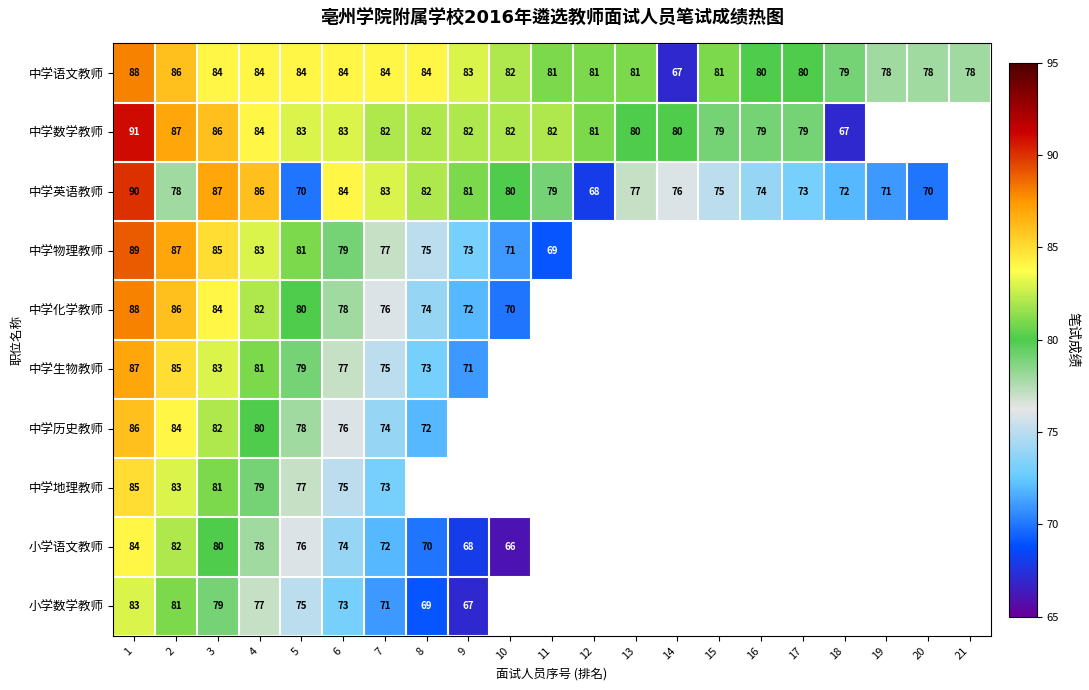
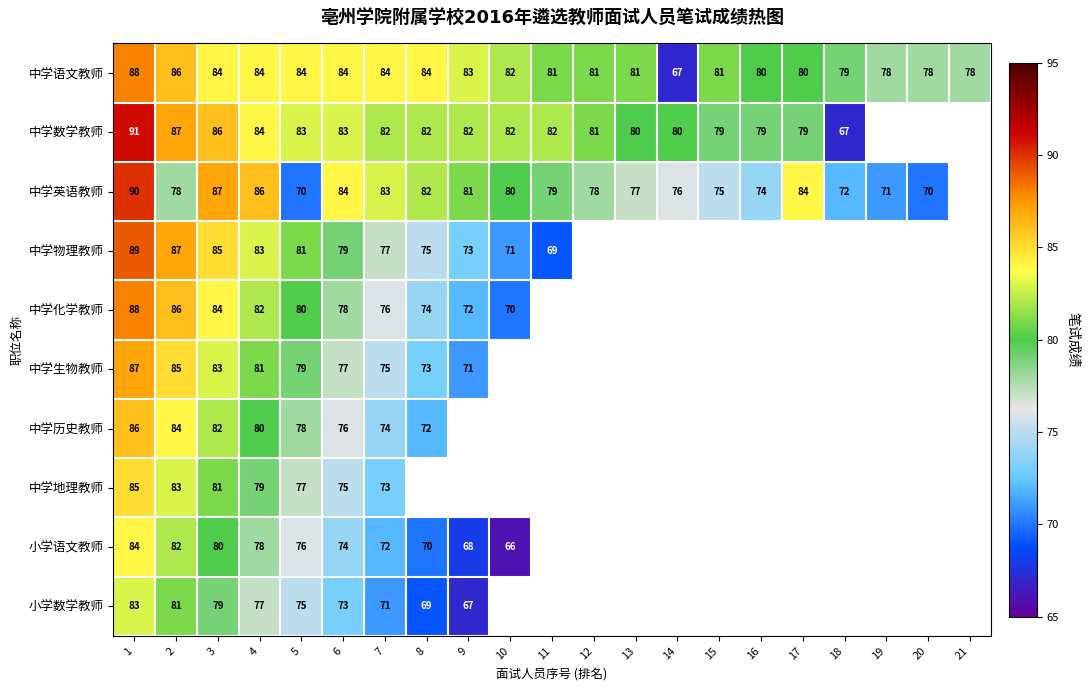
  {
    "中学语文教师": {
      "1": 88,
      "2": 86,
      "3": 84,
      "4": 84,
      "5": 84,
      "6": 84,
      "7": 84,
      "8": 84,
      "9": 83,
      "10": 82,
      "11": 81,
      "12": 81,
      "13": 81,
      "14": 67,
      "15": 81,
      "16": 80,
      "17": 80,
      "18": 79,
      "19": 78,
      "20": 78,
      "21": 78
    },
    "中学数学教师": {
      "1": 91,
      "2": 87,
      "3": 86,
      "4": 84,
      "5": 83,
      "6": 83,
      "7": 82,
      "8": 82,
      "9": 82,
      "10": 82,
      "11": 82,
      "12": 81,
      "13": 80,
      "14": 80,
      "15": 79,
      "16": 79,
      "17": 79,
      "18": 67
    },
    "中学英语教师": {
      "1": 90,
      "2": 78,
      "3": 87,
      "4": 86,
      "5": 70,
      "6": 84,
      "7": 83,
      "8": 82,
      "9": 81,
      "10": 80,
      "11": 79,
-     "12": 68,
+     "12": 78,
      "13": 77,
      "14": 76,
      "15": 75,
      "16": 74,
-     "17": 73,
+     "17": 84,
      "18": 72,
      "19": 71,
      "20": 70
    },
    "中学物理教师": {
      "1": 89,
      "2": 87,
      "3": 85,
      "4": 83,
      "5": 81,
      "6": 79,
      "7": 77,
      "8": 75,
      "9": 73,
      "10": 71,
      "11": 69
    },
    "中学化学教师": {
      "1": 88,
      "2": 86,
      "3": 84,
      "4": 82,
      "5": 80,
      "6": 78,
      "7": 76,
      "8": 74,
      "9": 72,
      "10": 70
    },
    "中学生物教师": {
      "1": 87,
      "2": 85,
      "3": 83,
      "4": 81,
      "5": 79,
      "6": 77,
      "7": 75,
      "8": 73,
      "9": 71
    },
    "中学历史教师": {
      "1": 86,
      "2": 84,
      "3": 82,
      "4": 80,
      "5": 78,
      "6": 76,
      "7": 74,
      "8": 72
    },
    "中学地理教师": {
      "1": 85,
      "2": 83,
      "3": 81,
      "4": 79,
      "5": 77,
      "6": 75,
      "7": 73
    },
    "小学语文教师": {
      "1": 84,
      "2": 82,
      "3": 80,
      "4": 78,
      "5": 76,
      "6": 74,
      "7": 72,
      "8": 70,
      "9": 68,
      "10": 66
    },
    "小学数学教师": {
      "1": 83,
      "2": 81,
      "3": 79,
      "4": 77,
      "5": 75,
      "6": 73,
      "7": 71,
      "8": 69,
      "9": 67
    }
  }
